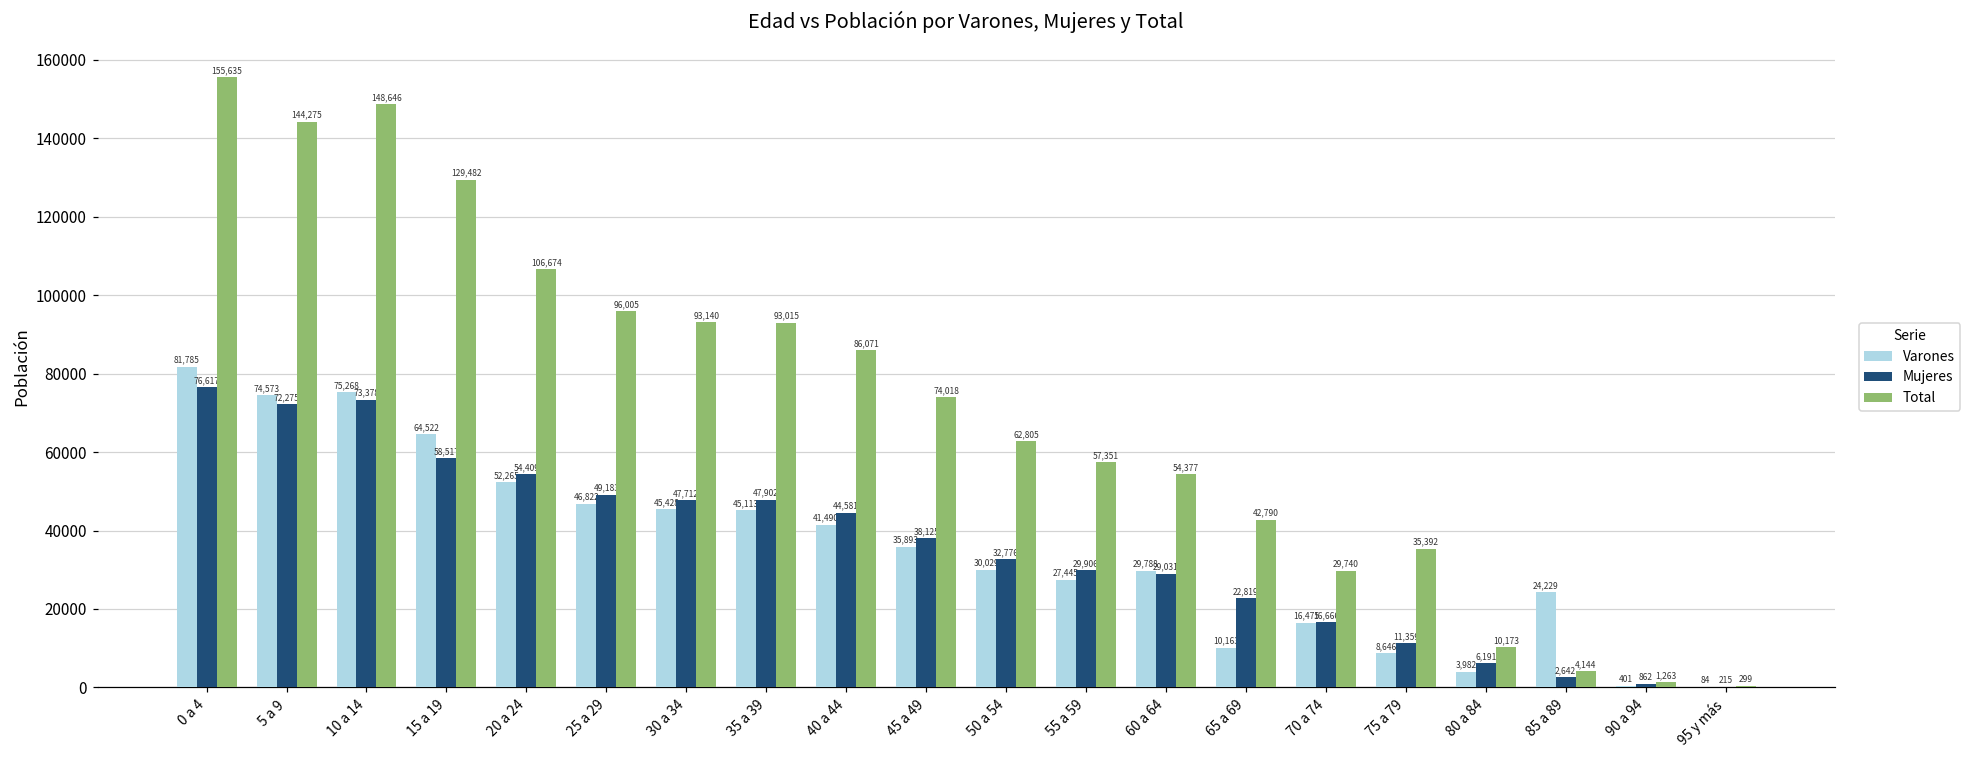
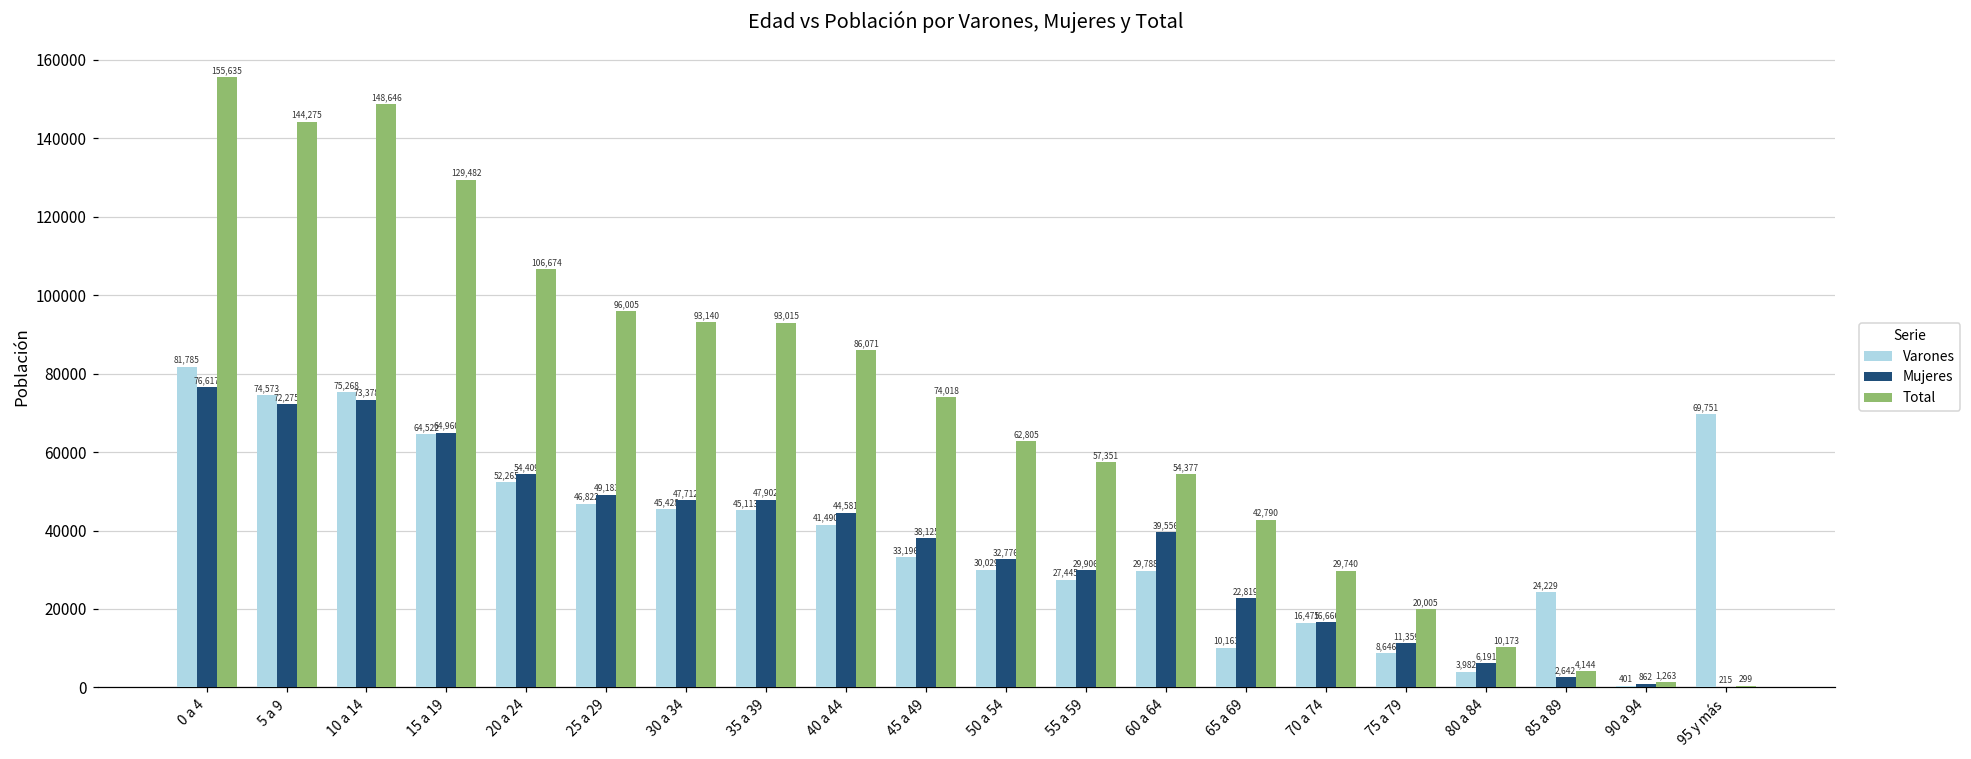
  {
    "Varones": {
      "0 a 4": "81,785",
      "5 a 9": "74,573",
      "10 a 14": "75,268",
      "15 a 19": "64,522",
      "20 a 24": "52,265",
      "25 a 29": "46,822",
      "30 a 34": "45,428",
      "35 a 39": "45,113",
      "40 a 44": "41,490",
-     "45 a 49": "35,893",
+     "45 a 49": "33,196",
      "50 a 54": "30,029",
      "55 a 59": "27,445",
      "60 a 64": "29,788",
      "65 a 69": "10,163",
      "75 a 79": "8,646",
      "80 a 84": "3,982",
      "85 a 89": "24,229",
      "90 a 94": "401",
-     "95 y más": "84"
+     "95 y más": "69,751"
    },
    "Mujeres": {
      "0 a 4": "76,617",
      "5 a 9": "72,275",
      "10 a 14": "73,378",
-     "15 a 19": "58,517",
+     "15 a 19": "64,960",
      "20 a 24": "54,409",
      "25 a 29": "49,183",
      "30 a 34": "47,712",
      "35 a 39": "47,902",
      "40 a 44": "44,581",
      "45 a 49": "38,125",
      "50 a 54": "32,776",
      "55 a 59": "29,906",
-     "60 a 64": "29,031",
+     "60 a 64": "39,556",
      "65 a 69": "22,819",
      "75 a 79": "11,359",
      "80 a 84": "6,191",
      "85 a 89": "2,642",
      "90 a 94": "862",
      "95 y más": "215"
    },
    "Total": {
      "0 a 4": "155,635",
      "5 a 9": "144,275",
      "10 a 14": "148,646",
      "15 a 19": "129,482",
      "20 a 24": "106,674",
      "25 a 29": "96,005",
      "30 a 34": "93,140",
      "35 a 39": "93,015",
      "40 a 44": "86,071",
      "45 a 49": "74,018",
      "50 a 54": "62,805",
      "55 a 59": "57,351",
      "60 a 64": "54,377",
      "65 a 69": "42,790",
      "70 a 74": "29,740",
-     "75 a 79": "35,392",
+     "75 a 79": "20,005",
      "80 a 84": "10,173",
      "85 a 89": "4,144",
      "90 a 94": "1,263",
      "95 y más": "299"
    }
  }
